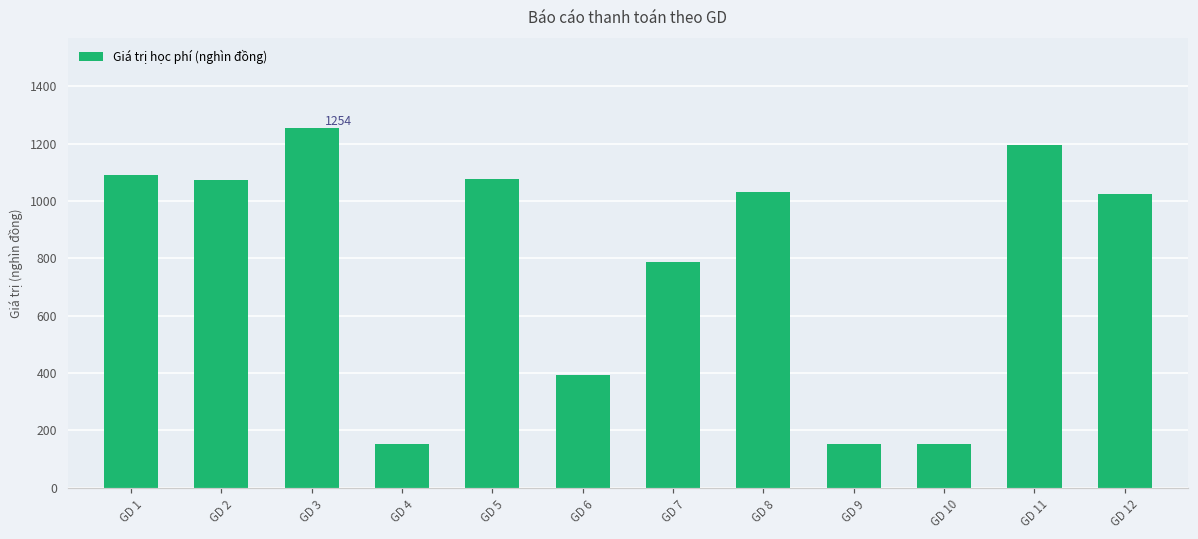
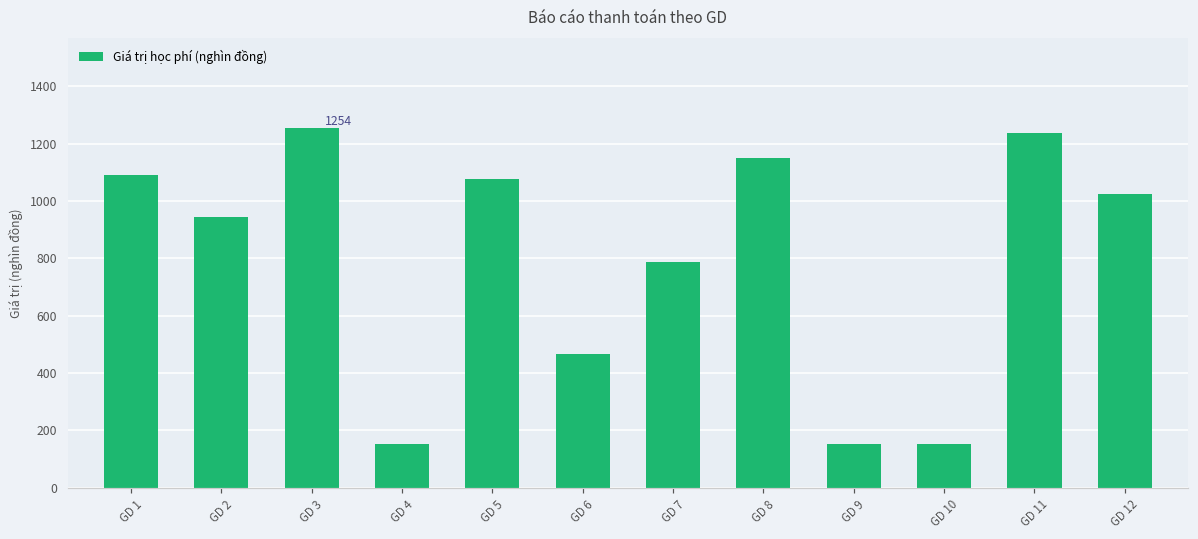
  {
    "GD 1": 1090,
-   "GD 2": 1070,
+   "GD 2": 950,
    "GD 4": 150,
    "GD 5": 1080,
-   "GD 6": 390,
+   "GD 6": 460,
    "GD 7": 790,
-   "GD 8": 1030,
+   "GD 8": 1150,
    "GD 9": 150,
    "GD 10": 150,
-   "GD 11": 1200,
+   "GD 11": 1240,
    "GD 12": 1030
  }
